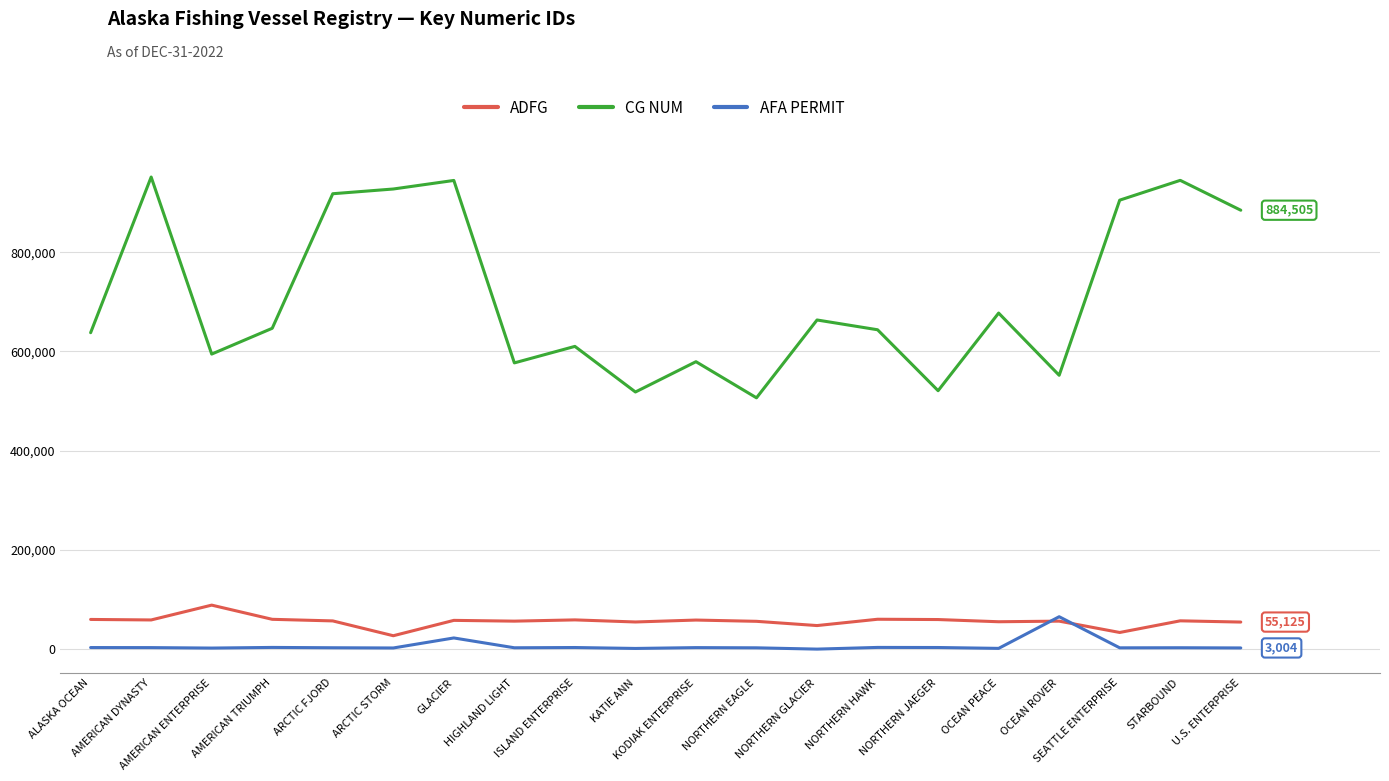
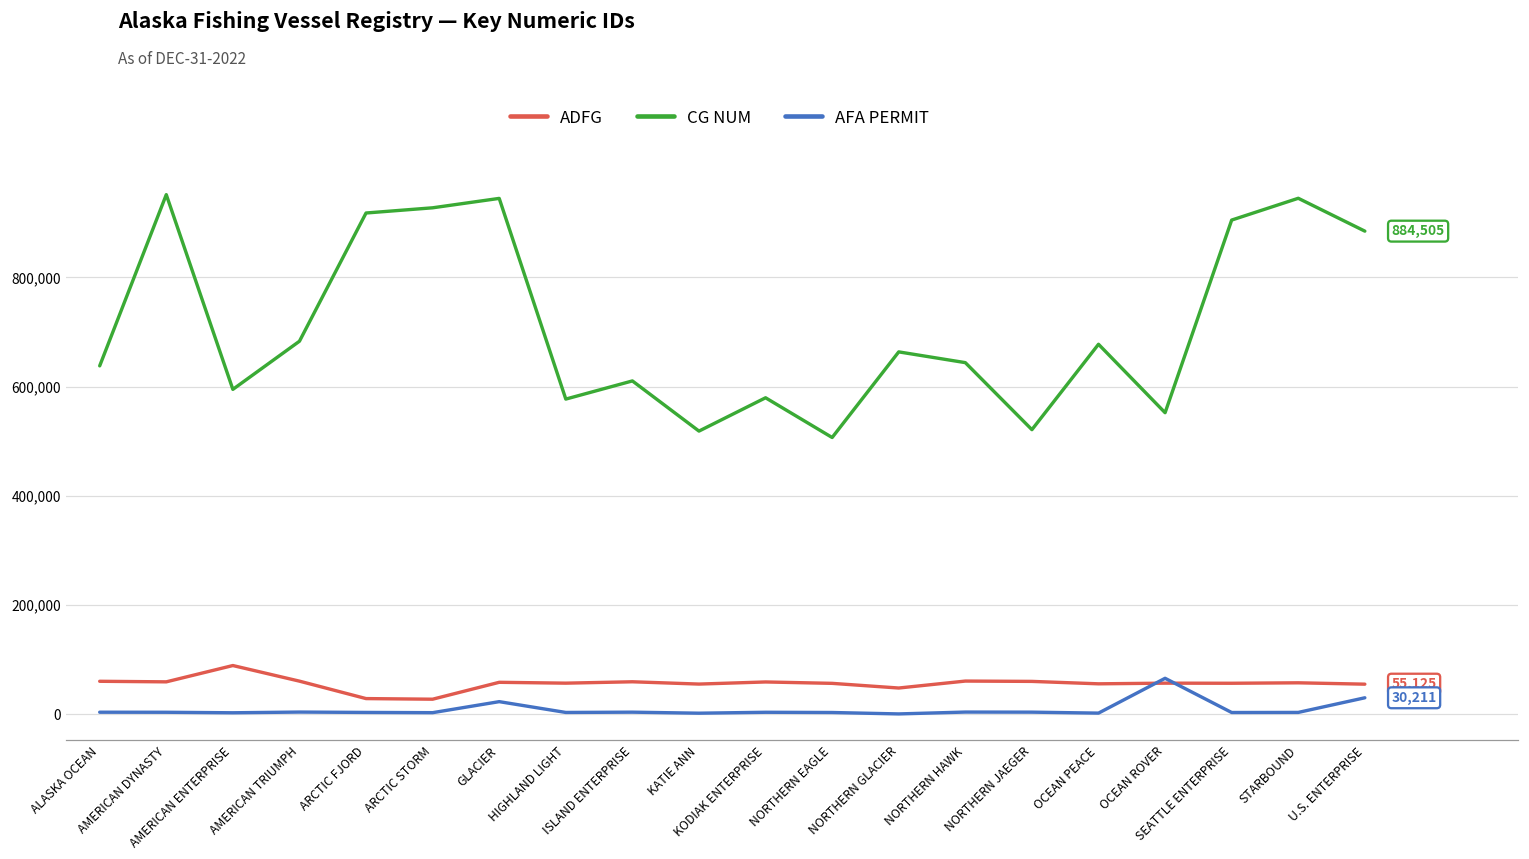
  {
    "ADFG": {
      "ALASKA OCEAN": "60,000",
      "AMERICAN DYNASTY": "60,000",
      "AMERICAN ENTERPRISE": "90,000",
      "AMERICAN TRIUMPH": "60,000",
-     "ARCTIC FJORD": "60,000",
+     "ARCTIC FJORD": "30,000",
      "ARCTIC STORM": "30,000",
      "GLACIER": "60,000",
      "HIGHLAND LIGHT": "60,000",
      "ISLAND ENTERPRISE": "60,000",
      "KATIE ANN": "60,000",
      "KODIAK ENTERPRISE": "60,000",
      "NORTHERN EAGLE": "60,000",
      "NORTHERN GLACIER": "50,000",
      "NORTHERN HAWK": "60,000",
      "NORTHERN JAEGER": "60,000",
      "OCEAN PEACE": "60,000",
      "OCEAN ROVER": "60,000",
-     "SEATTLE ENTERPRISE": "30,000",
+     "SEATTLE ENTERPRISE": "60,000",
      "STARBOUND": "60,000"
    },
    "CG NUM": {
      "ALASKA OCEAN": "640,000",
      "AMERICAN DYNASTY": "950,000",
      "AMERICAN ENTERPRISE": "590,000",
-     "AMERICAN TRIUMPH": "650,000",
+     "AMERICAN TRIUMPH": "680,000",
      "ARCTIC FJORD": "920,000",
      "ARCTIC STORM": "930,000",
      "GLACIER": "940,000",
      "HIGHLAND LIGHT": "580,000",
      "ISLAND ENTERPRISE": "610,000",
      "KATIE ANN": "520,000",
      "KODIAK ENTERPRISE": "580,000",
      "NORTHERN EAGLE": "510,000",
      "NORTHERN GLACIER": "660,000",
      "NORTHERN HAWK": "640,000",
      "NORTHERN JAEGER": "520,000",
      "OCEAN PEACE": "680,000",
      "OCEAN ROVER": "550,000",
      "SEATTLE ENTERPRISE": "900,000",
      "STARBOUND": "940,000"
    },
    "AFA PERMIT": {
-     "U.S. ENTERPRISE": "3,004"
+     "U.S. ENTERPRISE": "30,211"
    }
  }
